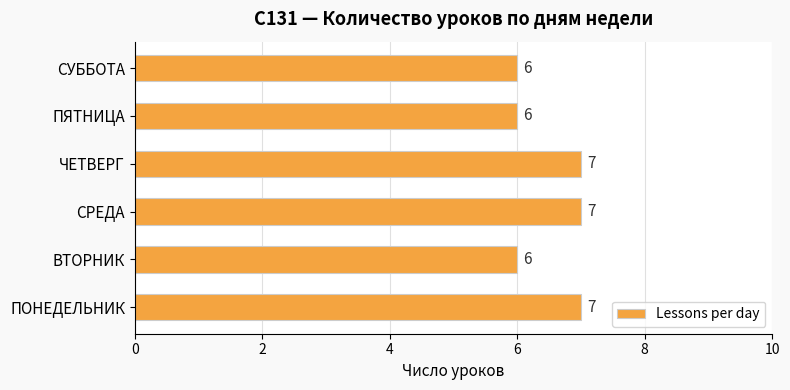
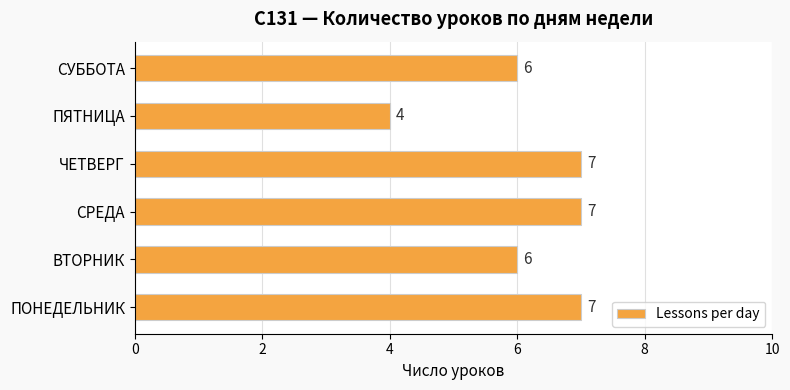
  {
    "СУББОТА": 6,
-   "ПЯТНИЦА": 6,
+   "ПЯТНИЦА": 4,
    "ЧЕТВЕРГ": 7,
    "СРЕДА": 7,
    "ВТОРНИК": 6,
    "ПОНЕДЕЛЬНИК": 7
  }
